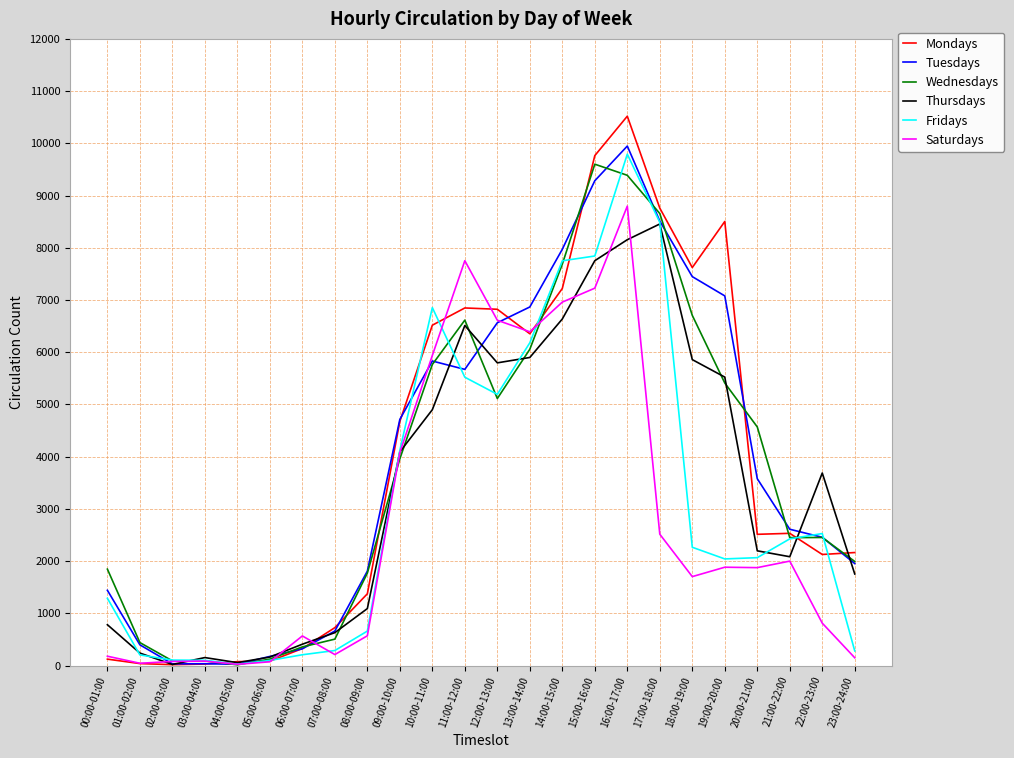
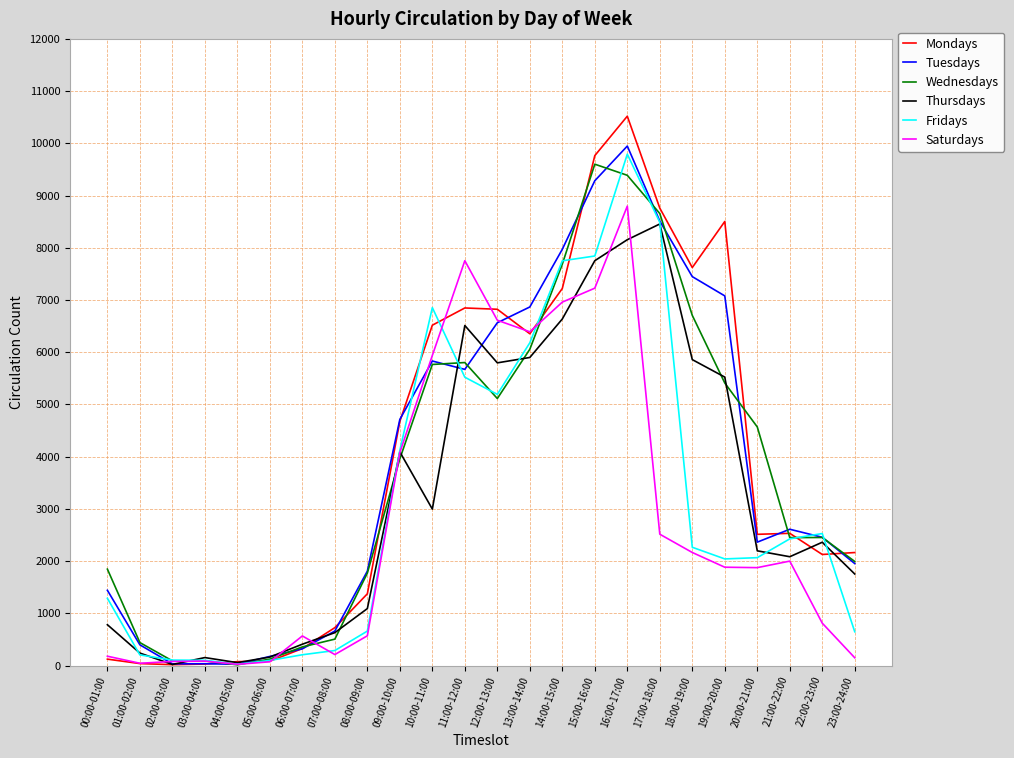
  {
    "Mondays": {
      "00:00-01:00": 100,
      "07:00-08:00": 700,
      "08:00-09:00": 1400,
      "10:00-11:00": 6500,
      "11:00-12:00": 6800,
      "12:00-13:00": 6800,
      "14:00-15:00": 7200,
      "15:00-16:00": 9800,
      "16:00-17:00": 10500,
      "17:00-18:00": 8800,
      "18:00-19:00": 7600,
      "19:00-20:00": 8500,
      "20:00-21:00": 2500,
      "21:00-22:00": 2500,
      "22:00-23:00": 2100,
      "23:00-24:00": 2200
    },
    "Tuesdays": {
      "00:00-01:00": 1400,
      "10:00-11:00": 5800,
      "11:00-12:00": 5700,
      "13:00-14:00": 6900,
      "14:00-15:00": 8000,
      "15:00-16:00": 9300,
      "16:00-17:00": 9900,
      "18:00-19:00": 7400,
      "19:00-20:00": 7100,
-     "20:00-21:00": 3600,
+     "20:00-21:00": 2400,
      "21:00-22:00": 2600
    },
    "Wednesdays": {
      "00:00-01:00": 1800,
      "07:00-08:00": 500,
      "09:00-10:00": 4000,
      "10:00-11:00": 5800,
-     "11:00-12:00": 6600,
+     "11:00-12:00": 5800,
      "12:00-13:00": 5100,
      "13:00-14:00": 6100,
      "14:00-15:00": 7700,
      "15:00-16:00": 9600,
      "16:00-17:00": 9400,
      "17:00-18:00": 8700,
      "18:00-19:00": 6700,
      "19:00-20:00": 5400,
      "20:00-21:00": 4600
    },
    "Thursdays": {
      "00:00-01:00": 800,
      "03:00-04:00": 200,
      "06:00-07:00": 400,
      "08:00-09:00": 1100,
-     "10:00-11:00": 4900,
+     "10:00-11:00": 3000,
      "11:00-12:00": 6500,
      "12:00-13:00": 5800,
      "13:00-14:00": 5900,
      "14:00-15:00": 6600,
      "15:00-16:00": 7800,
      "16:00-17:00": 8200,
      "18:00-19:00": 5900,
      "19:00-20:00": 5500,
      "20:00-21:00": 2200,
      "21:00-22:00": 2100,
-     "22:00-23:00": 3700,
+     "22:00-23:00": 2400,
      "23:00-24:00": 1800
    },
    "Fridays": {
      "00:00-01:00": 1300,
      "06:00-07:00": 200,
      "07:00-08:00": 300,
      "08:00-09:00": 700,
      "10:00-11:00": 6900,
      "11:00-12:00": 5500,
      "12:00-13:00": 5200,
      "13:00-14:00": 6200,
      "14:00-15:00": 7800,
      "15:00-16:00": 7800,
      "16:00-17:00": 9800,
      "18:00-19:00": 2300,
      "19:00-20:00": 2000,
      "20:00-21:00": 2100,
      "22:00-23:00": 2500,
-     "23:00-24:00": 300
+     "23:00-24:00": 600
    },
    "Saturdays": {
      "00:00-01:00": 200,
      "06:00-07:00": 600,
      "07:00-08:00": 200,
      "08:00-09:00": 600,
      "10:00-11:00": 5900,
      "11:00-12:00": 7800,
      "14:00-15:00": 7000,
      "15:00-16:00": 7200,
      "16:00-17:00": 8800,
      "17:00-18:00": 2500,
-     "18:00-19:00": 1700,
+     "18:00-19:00": 2200,
      "19:00-20:00": 1900,
      "20:00-21:00": 1900,
      "21:00-22:00": 2000,
      "22:00-23:00": 800,
      "23:00-24:00": 200
    }
  }
